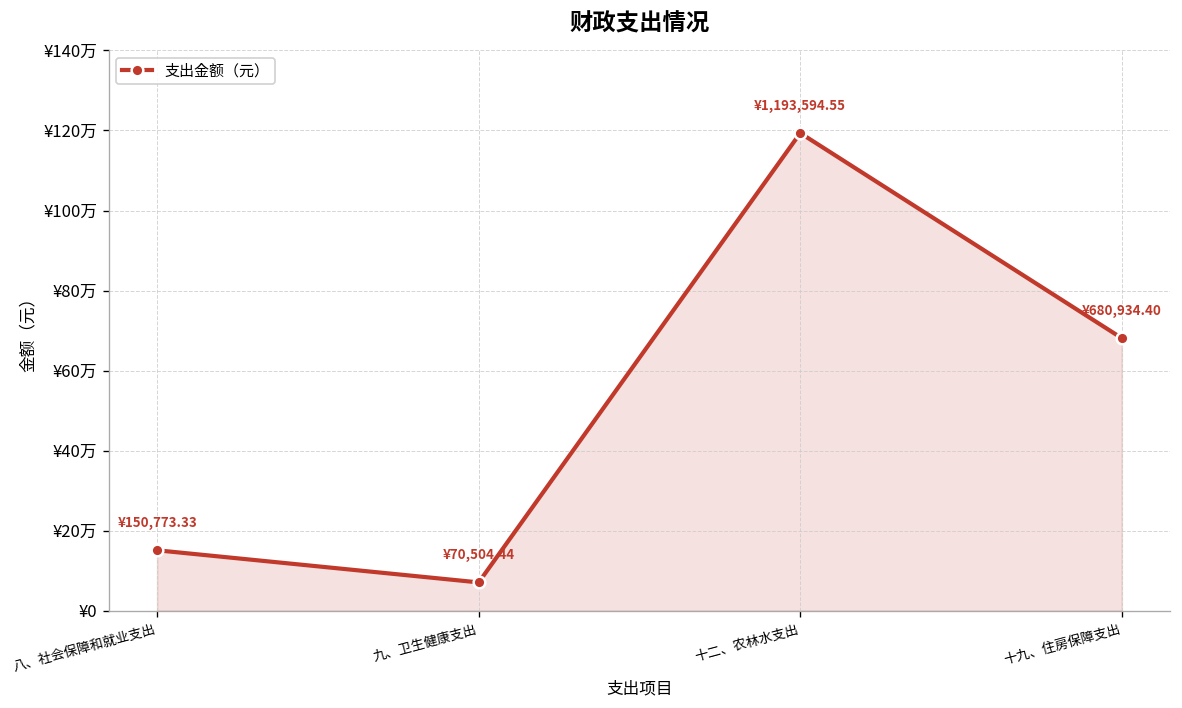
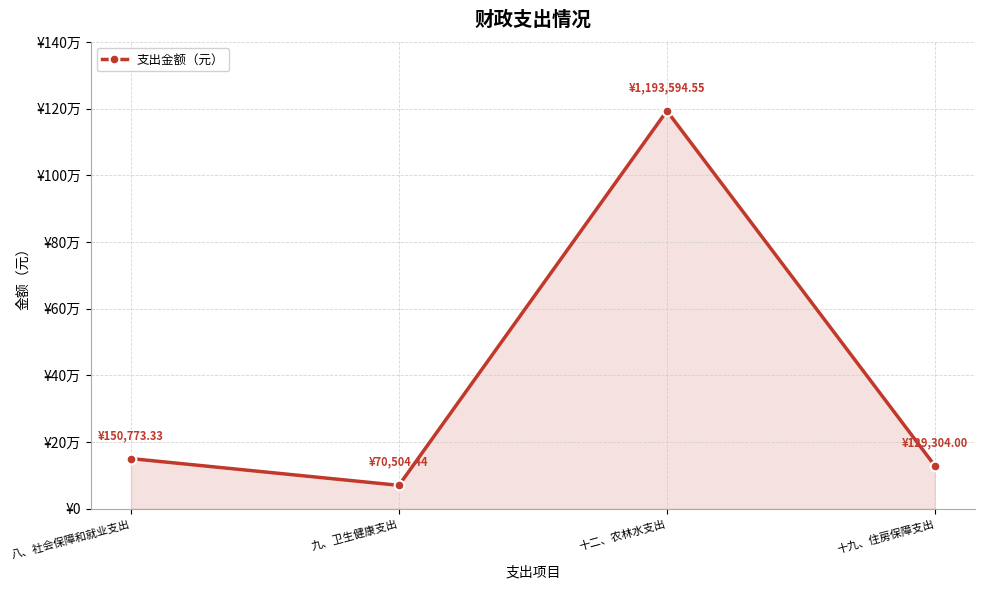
  {
    "八、社会保障和就业支出": "¥150,773.33",
    "九、卫生健康支出": "¥70,504.44",
    "十二、农林水支出": "¥1,193,594.55",
-   "十九、住房保障支出": "¥680,934.40"
+   "十九、住房保障支出": "¥129,304.00"
  }
